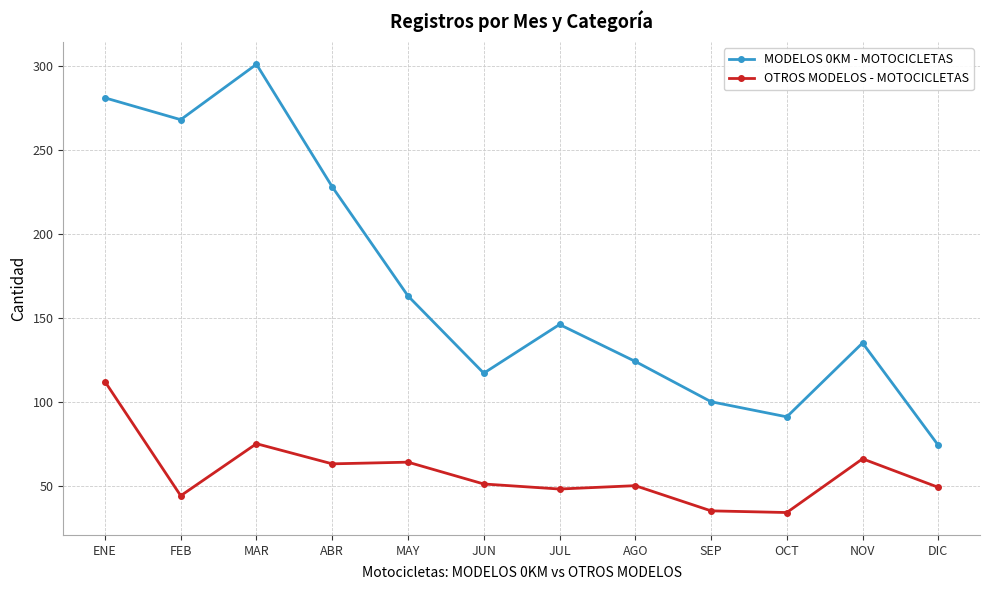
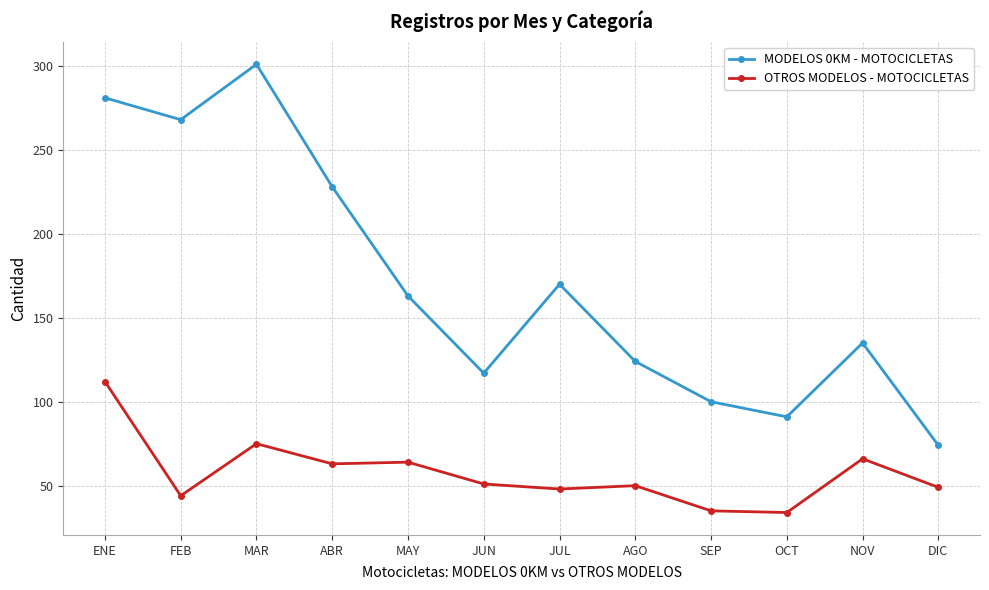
  {
    "MODELOS 0KM - MOTOCICLETAS": {
      "ENE": 281,
      "FEB": 268,
      "MAR": 301,
      "ABR": 228,
      "MAY": 163,
      "JUN": 117,
-     "JUL": 146,
+     "JUL": 170,
      "AGO": 124,
      "SEP": 100,
      "OCT": 91,
      "NOV": 135,
      "DIC": 74
    },
    "OTROS MODELOS - MOTOCICLETAS": {
      "ENE": 112,
      "FEB": 44,
      "MAR": 75,
      "ABR": 63,
      "MAY": 64,
      "JUN": 51,
      "JUL": 48,
      "AGO": 50,
      "SEP": 35,
      "OCT": 34,
      "NOV": 66,
      "DIC": 49
    }
  }
